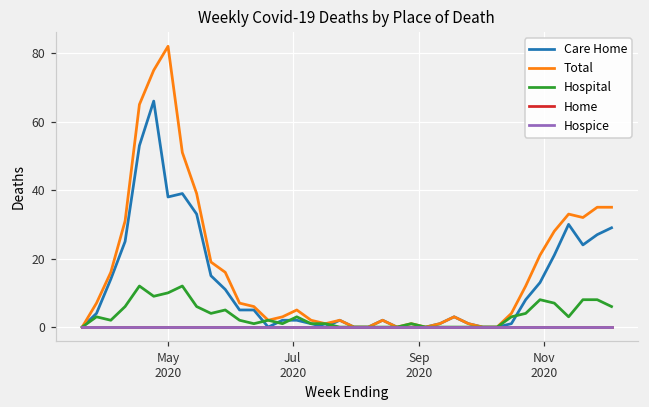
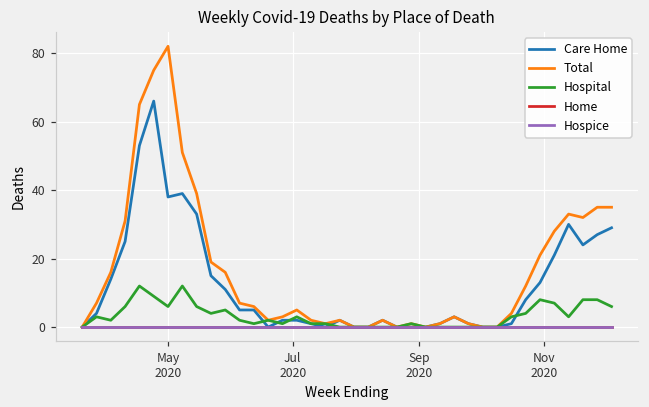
  {
    "Care Home": {
      "May 2020": 38
    },
    "Total": {
      "May 2020": 82
    },
    "Hospital": {
-     "May 2020": 10
+     "May 2020": 6
    },
    "Hospice": {
      "May 2020": 0
    }
  }
